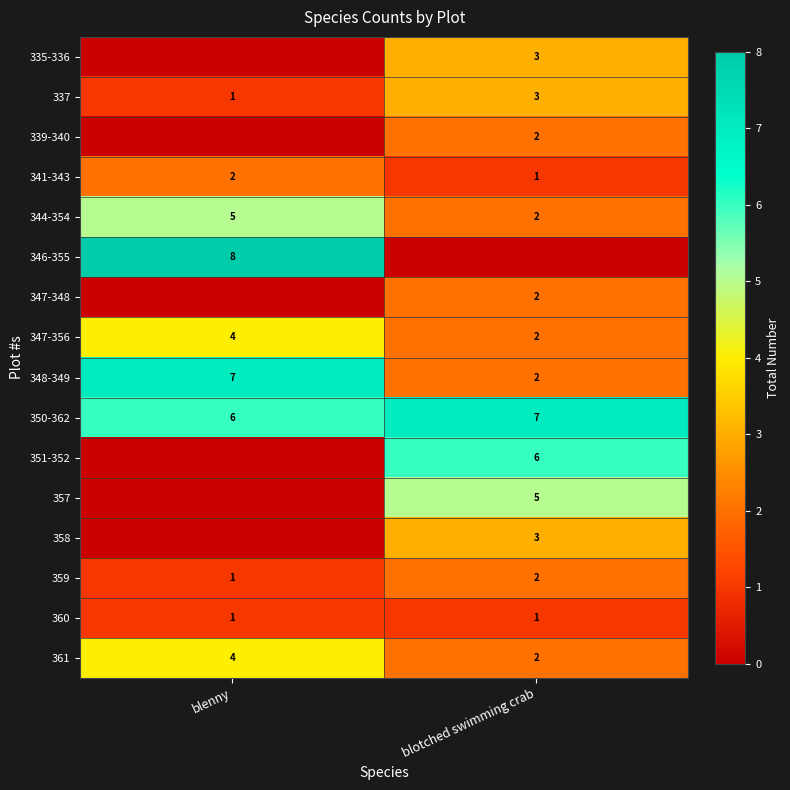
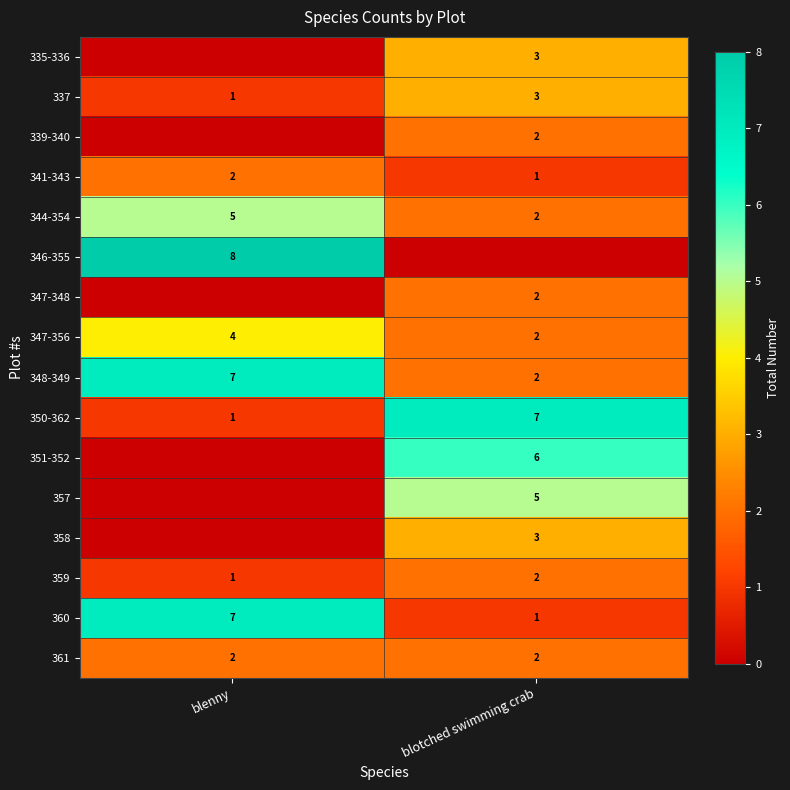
  {
    "335-336": {
      "blotched swimming crab": 3
    },
    "337": {
      "blenny": 1,
      "blotched swimming crab": 3
    },
    "339-340": {
      "blotched swimming crab": 2
    },
    "341-343": {
      "blenny": 2,
      "blotched swimming crab": 1
    },
    "344-354": {
      "blenny": 5,
      "blotched swimming crab": 2
    },
    "346-355": {
      "blenny": 8
    },
    "347-348": {
      "blotched swimming crab": 2
    },
    "347-356": {
      "blenny": 4,
      "blotched swimming crab": 2
    },
    "348-349": {
      "blenny": 7,
      "blotched swimming crab": 2
    },
    "350-362": {
-     "blenny": 6,
+     "blenny": 1,
      "blotched swimming crab": 7
    },
    "351-352": {
      "blotched swimming crab": 6
    },
    "357": {
      "blotched swimming crab": 5
    },
    "358": {
      "blotched swimming crab": 3
    },
    "359": {
      "blenny": 1,
      "blotched swimming crab": 2
    },
    "360": {
-     "blenny": 1,
+     "blenny": 7,
      "blotched swimming crab": 1
    },
    "361": {
-     "blenny": 4,
+     "blenny": 2,
      "blotched swimming crab": 2
    }
  }
